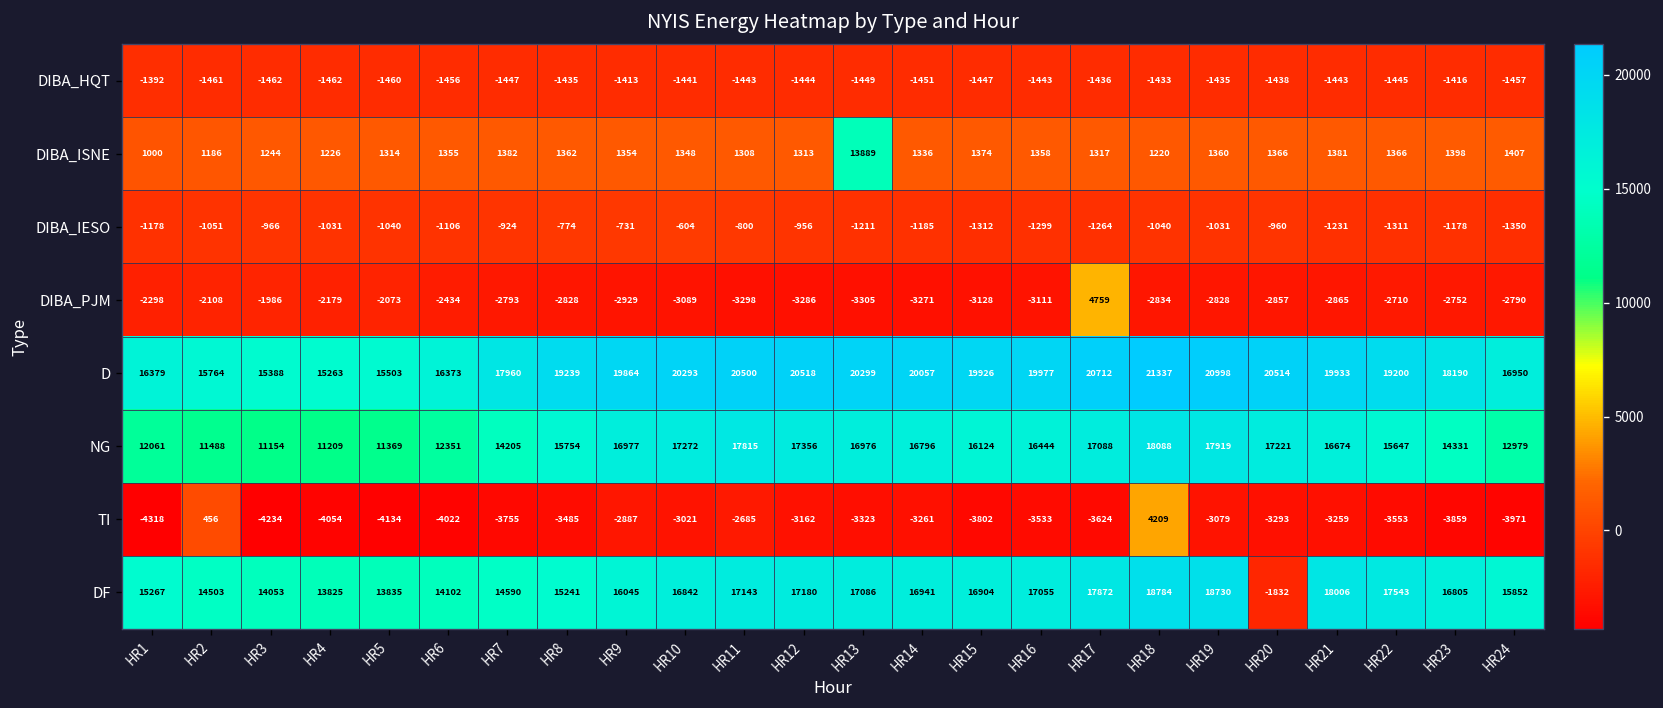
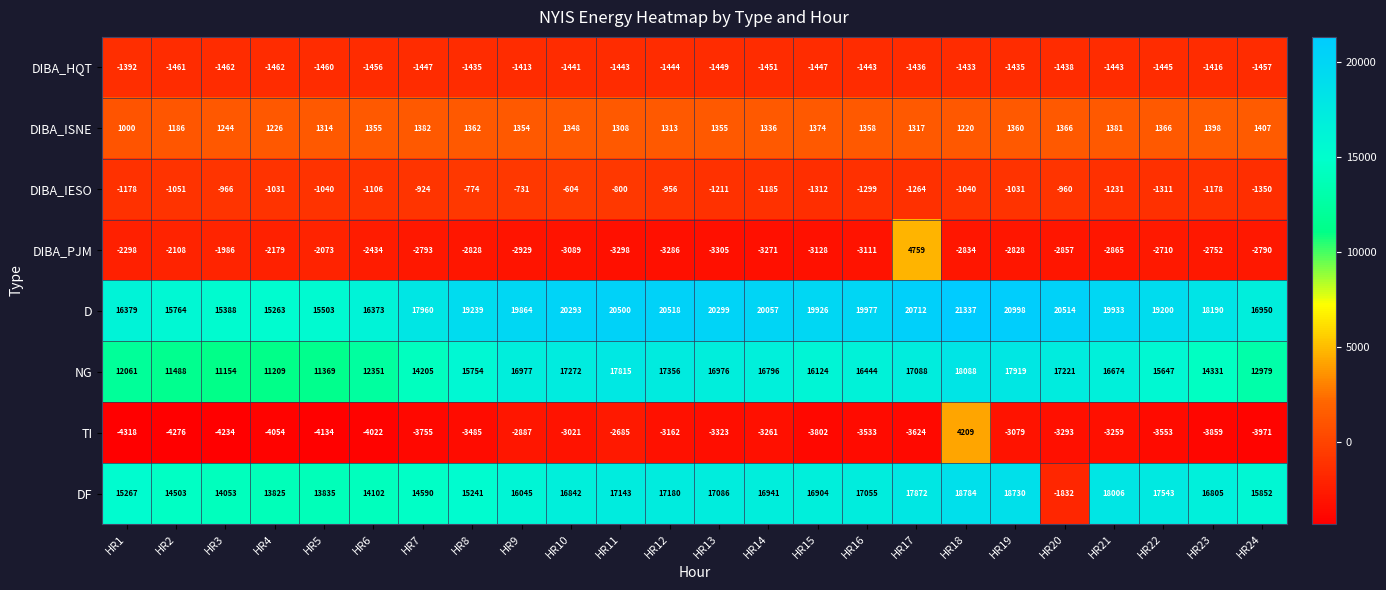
  {
    "DIBA_HQT": {
      "HR1": -1392,
      "HR2": -1461,
      "HR3": -1462,
      "HR4": -1462,
      "HR5": -1460,
      "HR6": -1456,
      "HR7": -1447,
      "HR8": -1435,
      "HR9": -1413,
      "HR10": -1441,
      "HR11": -1443,
      "HR12": -1444,
      "HR13": -1449,
      "HR14": -1451,
      "HR15": -1447,
      "HR16": -1443,
      "HR17": -1436,
      "HR18": -1433,
      "HR19": -1435,
      "HR20": -1438,
      "HR21": -1443,
      "HR22": -1445,
      "HR23": -1416,
      "HR24": -1457
    },
    "DIBA_ISNE": {
      "HR1": 1000,
      "HR2": 1186,
      "HR3": 1244,
      "HR4": 1226,
      "HR5": 1314,
      "HR6": 1355,
      "HR7": 1382,
      "HR8": 1362,
      "HR9": 1354,
      "HR10": 1348,
      "HR11": 1308,
      "HR12": 1313,
-     "HR13": 13889,
+     "HR13": 1355,
      "HR14": 1336,
      "HR15": 1374,
      "HR16": 1358,
      "HR17": 1317,
      "HR18": 1220,
      "HR19": 1360,
      "HR20": 1366,
      "HR21": 1381,
      "HR22": 1366,
      "HR23": 1398,
      "HR24": 1407
    },
    "DIBA_IESO": {
      "HR1": -1178,
      "HR2": -1051,
      "HR3": -966,
      "HR4": -1031,
      "HR5": -1040,
      "HR6": -1106,
      "HR7": -924,
      "HR8": -774,
      "HR9": -731,
      "HR10": -604,
      "HR11": -800,
      "HR12": -956,
      "HR13": -1211,
      "HR14": -1185,
      "HR15": -1312,
      "HR16": -1299,
      "HR17": -1264,
      "HR18": -1040,
      "HR19": -1031,
      "HR20": -960,
      "HR21": -1231,
      "HR22": -1311,
      "HR23": -1178,
      "HR24": -1350
    },
    "DIBA_PJM": {
      "HR1": -2298,
      "HR2": -2108,
      "HR3": -1986,
      "HR4": -2179,
      "HR5": -2073,
      "HR6": -2434,
      "HR7": -2793,
      "HR8": -2828,
      "HR9": -2929,
      "HR10": -3089,
      "HR11": -3298,
      "HR12": -3286,
      "HR13": -3305,
      "HR14": -3271,
      "HR15": -3128,
      "HR16": -3111,
      "HR17": 4759,
      "HR18": -2834,
      "HR19": -2828,
      "HR20": -2857,
      "HR21": -2865,
      "HR22": -2710,
      "HR23": -2752,
      "HR24": -2790
    },
    "D": {
      "HR1": 16379,
      "HR2": 15764,
      "HR3": 15388,
      "HR4": 15263,
      "HR5": 15503,
      "HR6": 16373,
      "HR7": 17960,
      "HR8": 19239,
      "HR9": 19864,
      "HR10": 20293,
      "HR11": 20500,
      "HR12": 20518,
      "HR13": 20299,
      "HR14": 20057,
      "HR15": 19926,
      "HR16": 19977,
      "HR17": 20712,
      "HR18": 21337,
      "HR19": 20998,
      "HR20": 20514,
      "HR21": 19933,
      "HR22": 19200,
      "HR23": 18190,
      "HR24": 16950
    },
    "NG": {
      "HR1": 12061,
      "HR2": 11488,
      "HR3": 11154,
      "HR4": 11209,
      "HR5": 11369,
      "HR6": 12351,
      "HR7": 14205,
      "HR8": 15754,
      "HR9": 16977,
      "HR10": 17272,
      "HR11": 17815,
      "HR12": 17356,
      "HR13": 16976,
      "HR14": 16796,
      "HR15": 16124,
      "HR16": 16444,
      "HR17": 17088,
      "HR18": 18088,
      "HR19": 17919,
      "HR20": 17221,
      "HR21": 16674,
      "HR22": 15647,
      "HR23": 14331,
      "HR24": 12979
    },
    "TI": {
      "HR1": -4318,
-     "HR2": 456,
+     "HR2": -4276,
      "HR3": -4234,
      "HR4": -4054,
      "HR5": -4134,
      "HR6": -4022,
      "HR7": -3755,
      "HR8": -3485,
      "HR9": -2887,
      "HR10": -3021,
      "HR11": -2685,
      "HR12": -3162,
      "HR13": -3323,
      "HR14": -3261,
      "HR15": -3802,
      "HR16": -3533,
      "HR17": -3624,
      "HR18": 4209,
      "HR19": -3079,
      "HR20": -3293,
      "HR21": -3259,
      "HR22": -3553,
      "HR23": -3859,
      "HR24": -3971
    },
    "DF": {
      "HR1": 15267,
      "HR2": 14503,
      "HR3": 14053,
      "HR4": 13825,
      "HR5": 13835,
      "HR6": 14102,
      "HR7": 14590,
      "HR8": 15241,
      "HR9": 16045,
      "HR10": 16842,
      "HR11": 17143,
      "HR12": 17180,
      "HR13": 17086,
      "HR14": 16941,
      "HR15": 16904,
      "HR16": 17055,
      "HR17": 17872,
      "HR18": 18784,
      "HR19": 18730,
      "HR20": -1832,
      "HR21": 18006,
      "HR22": 17543,
      "HR23": 16805,
      "HR24": 15852
    }
  }
